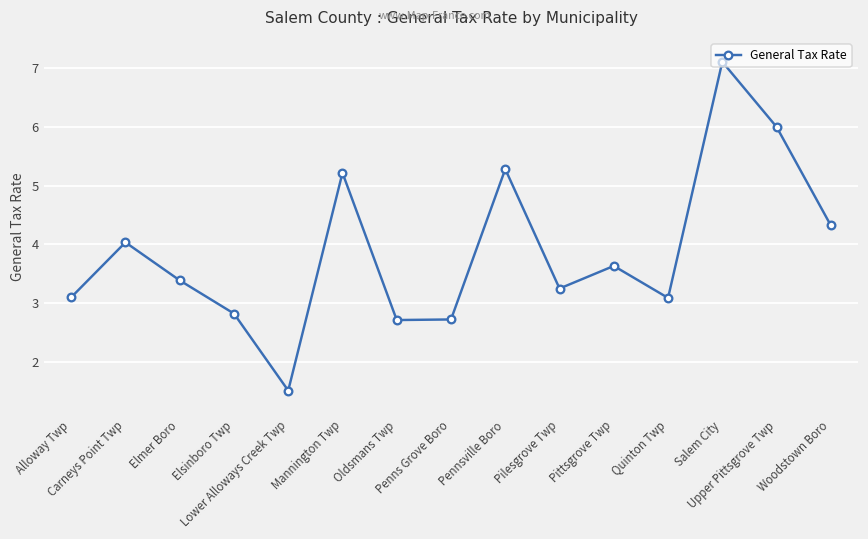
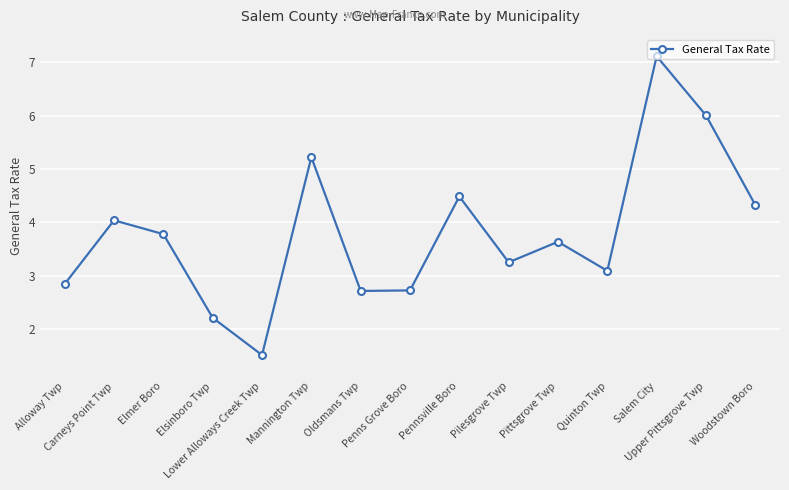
  {
-   "Alloway Twp": 3.1,
+   "Alloway Twp": 2.8,
    "Carneys Point Twp": 4.0,
-   "Elmer Boro": 3.4,
-   "Elsinboro Twp": 2.8,
+   "Elmer Boro": 3.8,
+   "Elsinboro Twp": 2.2,
    "Lower Alloways Creek Twp": 1.5,
    "Mannington Twp": 5.2,
    "Oldsmans Twp": 2.7,
    "Penns Grove Boro": 2.7,
-   "Pennsville Boro": 5.3,
+   "Pennsville Boro": 4.5,
    "Pilesgrove Twp": 3.2,
    "Pittsgrove Twp": 3.6,
    "Quinton Twp": 3.1,
    "Upper Pittsgrove Twp": 6.0,
    "Woodstown Boro": 4.3
  }
